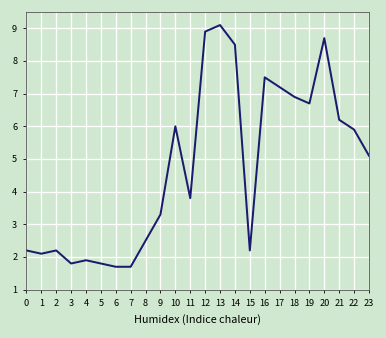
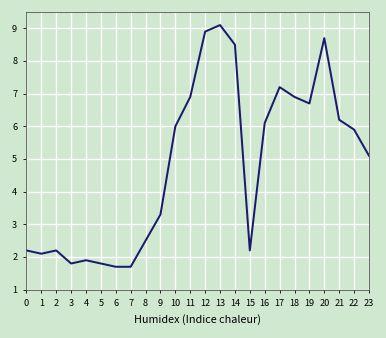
  {
    "0": 2.2,
    "1": 2.1,
    "2": 2.2,
    "3": 1.8,
    "4": 1.9,
    "5": 1.8,
    "6": 1.7,
    "7": 1.7,
    "8": 2.5,
    "9": 3.3,
    "10": 6.0,
-   "11": 3.8,
+   "11": 6.9,
    "12": 8.9,
    "13": 9.1,
    "14": 8.5,
    "15": 2.2,
-   "16": 7.5,
+   "16": 6.1,
    "17": 7.2,
    "18": 6.9,
    "19": 6.7,
    "20": 8.7,
    "21": 6.2,
    "22": 5.9,
    "23": 5.1
  }
